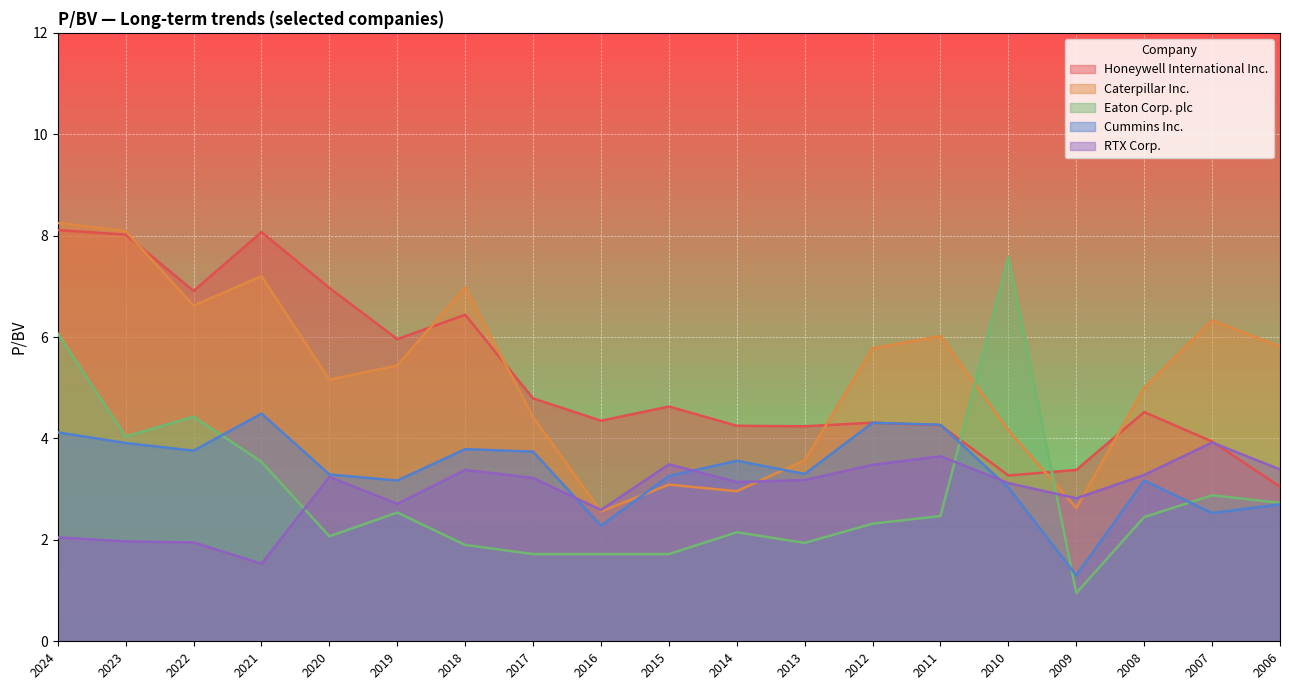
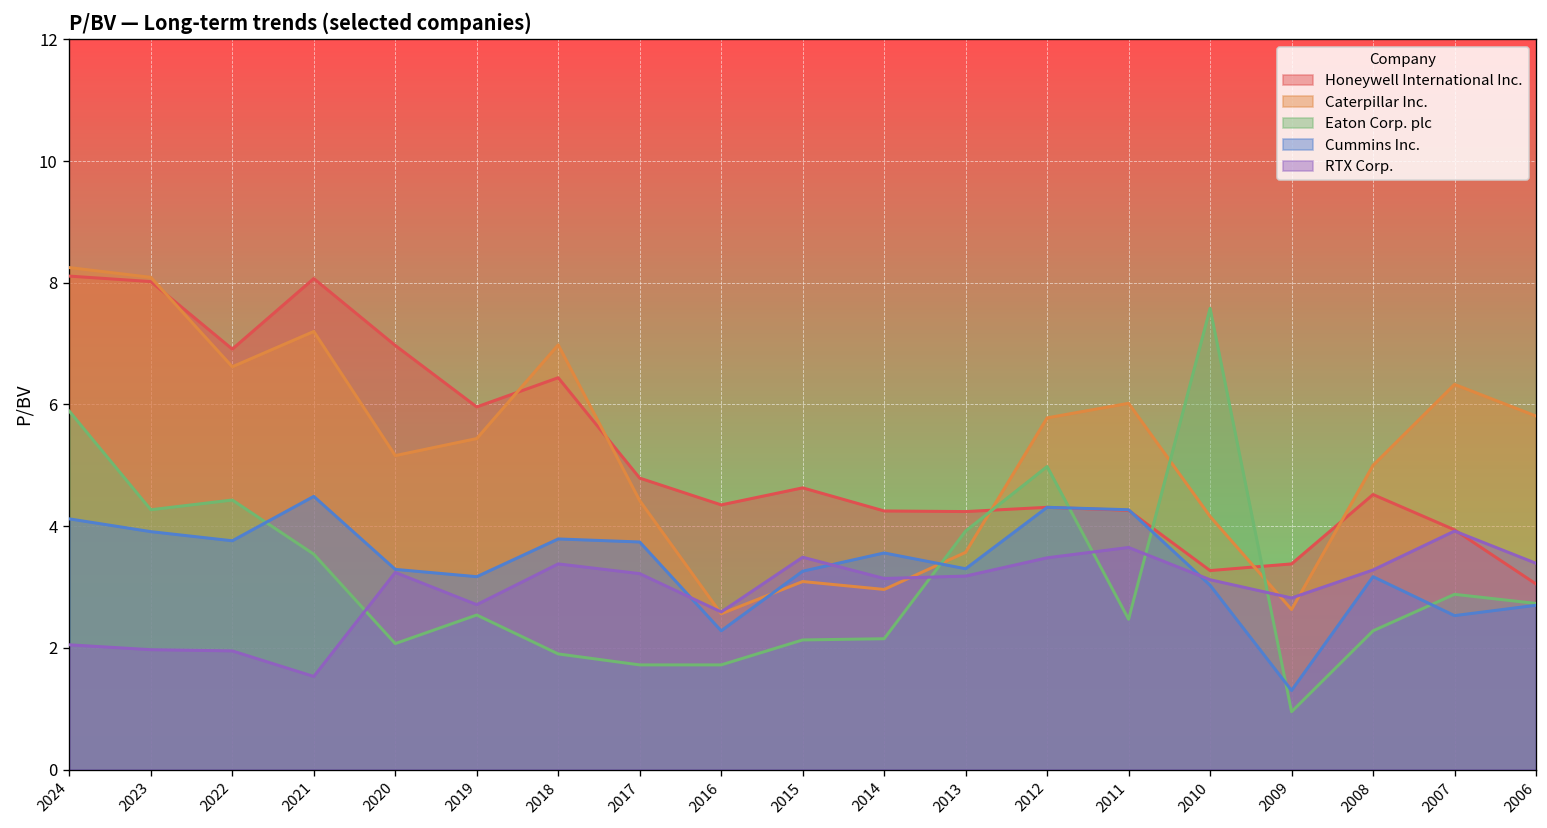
  {
    "Eaton Corp. plc": {
-     "2024": 6.1,
-     "2023": 4.0,
+     "2024": 5.9,
+     "2023": 4.3,
      "2022": 4.4,
      "2021": 3.5,
      "2020": 2.1,
      "2019": 2.5,
      "2018": 1.9,
      "2017": 1.7,
      "2016": 1.7,
-     "2015": 1.7,
+     "2015": 2.1,
      "2014": 2.2,
-     "2013": 1.9,
-     "2012": 2.3,
+     "2013": 3.9,
+     "2012": 5.0,
      "2011": 2.5,
      "2010": 7.6,
      "2009": 1.0,
-     "2008": 2.5,
+     "2008": 2.3,
      "2007": 2.9
    }
  }
